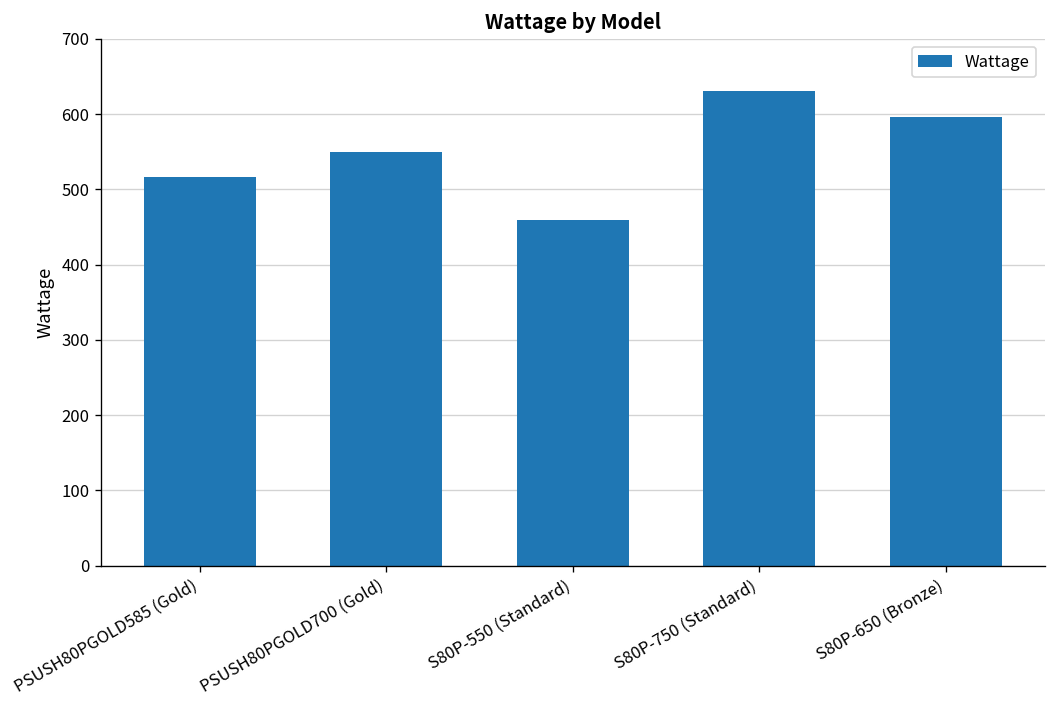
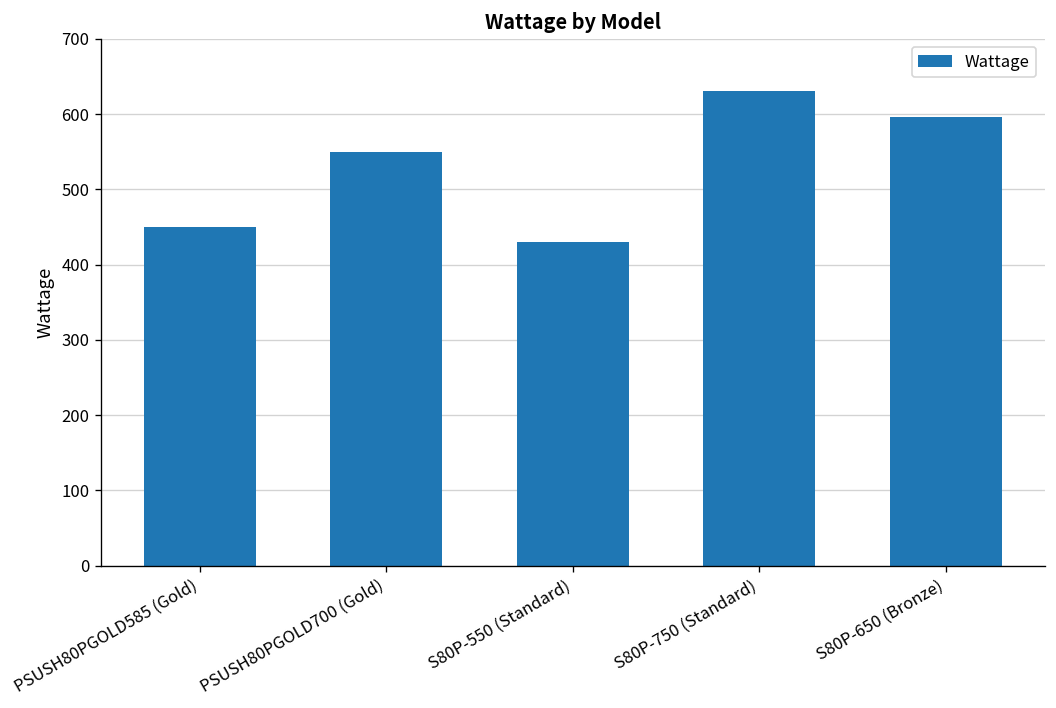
  {
-   "PSUSH80PGOLD585 (Gold)": 520,
+   "PSUSH80PGOLD585 (Gold)": 450,
    "PSUSH80PGOLD700 (Gold)": 550,
-   "S80P-550 (Standard)": 460,
+   "S80P-550 (Standard)": 430,
    "S80P-750 (Standard)": 630,
    "S80P-650 (Bronze)": 600
  }
